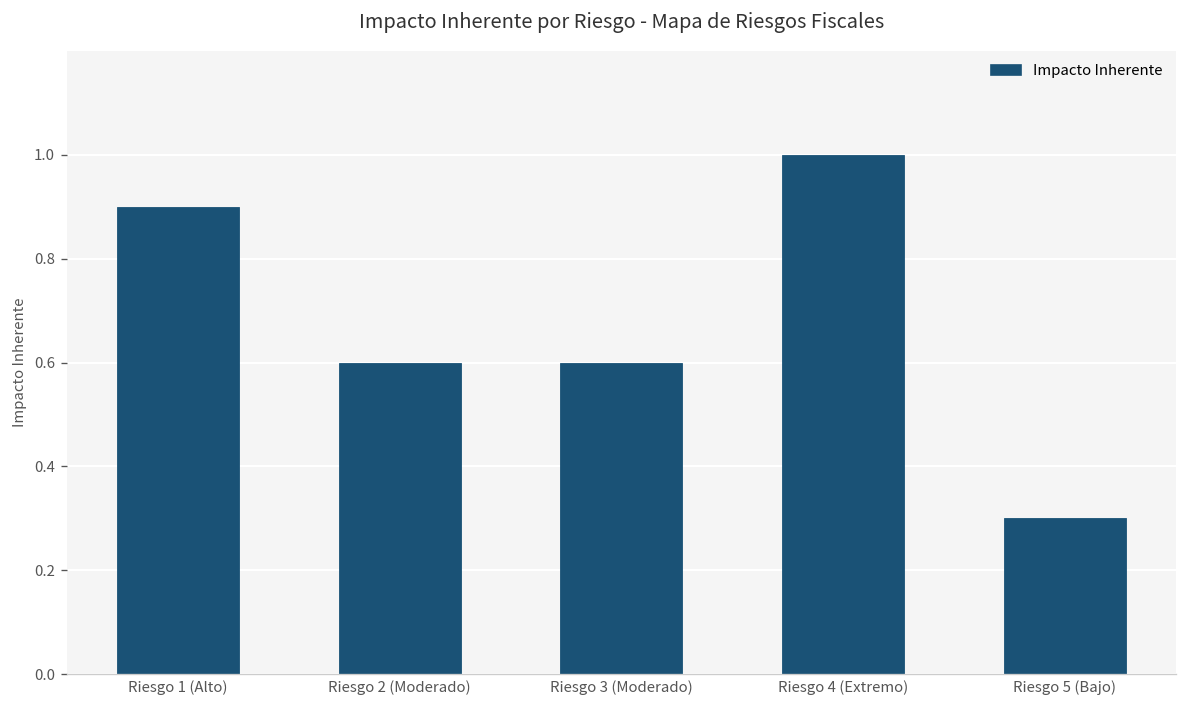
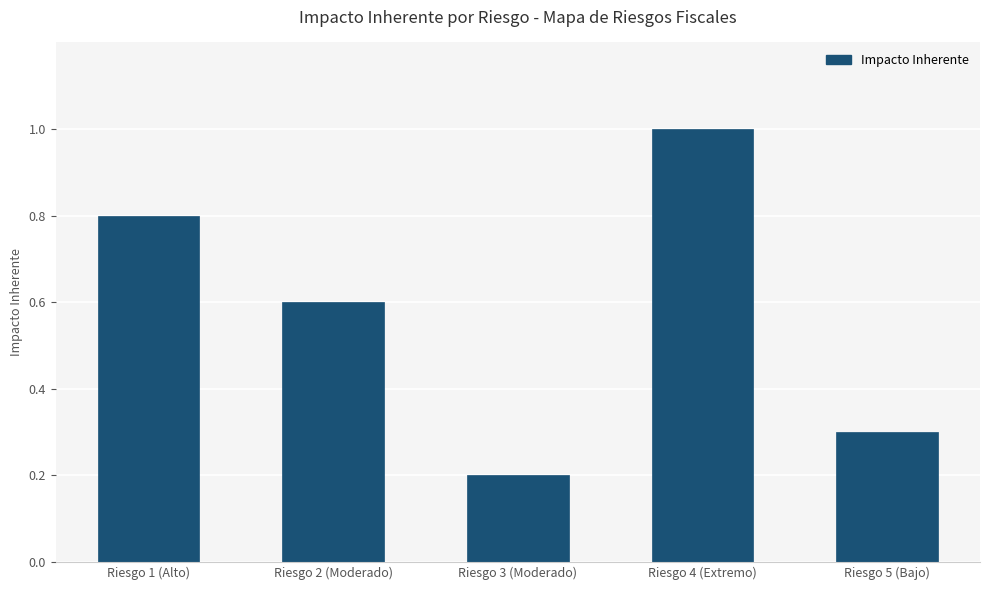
  {
-   "Riesgo 1 (Alto)": 0.9,
+   "Riesgo 1 (Alto)": 0.8,
    "Riesgo 2 (Moderado)": 0.6,
-   "Riesgo 3 (Moderado)": 0.6,
+   "Riesgo 3 (Moderado)": 0.2,
    "Riesgo 4 (Extremo)": 1.0,
    "Riesgo 5 (Bajo)": 0.3
  }
